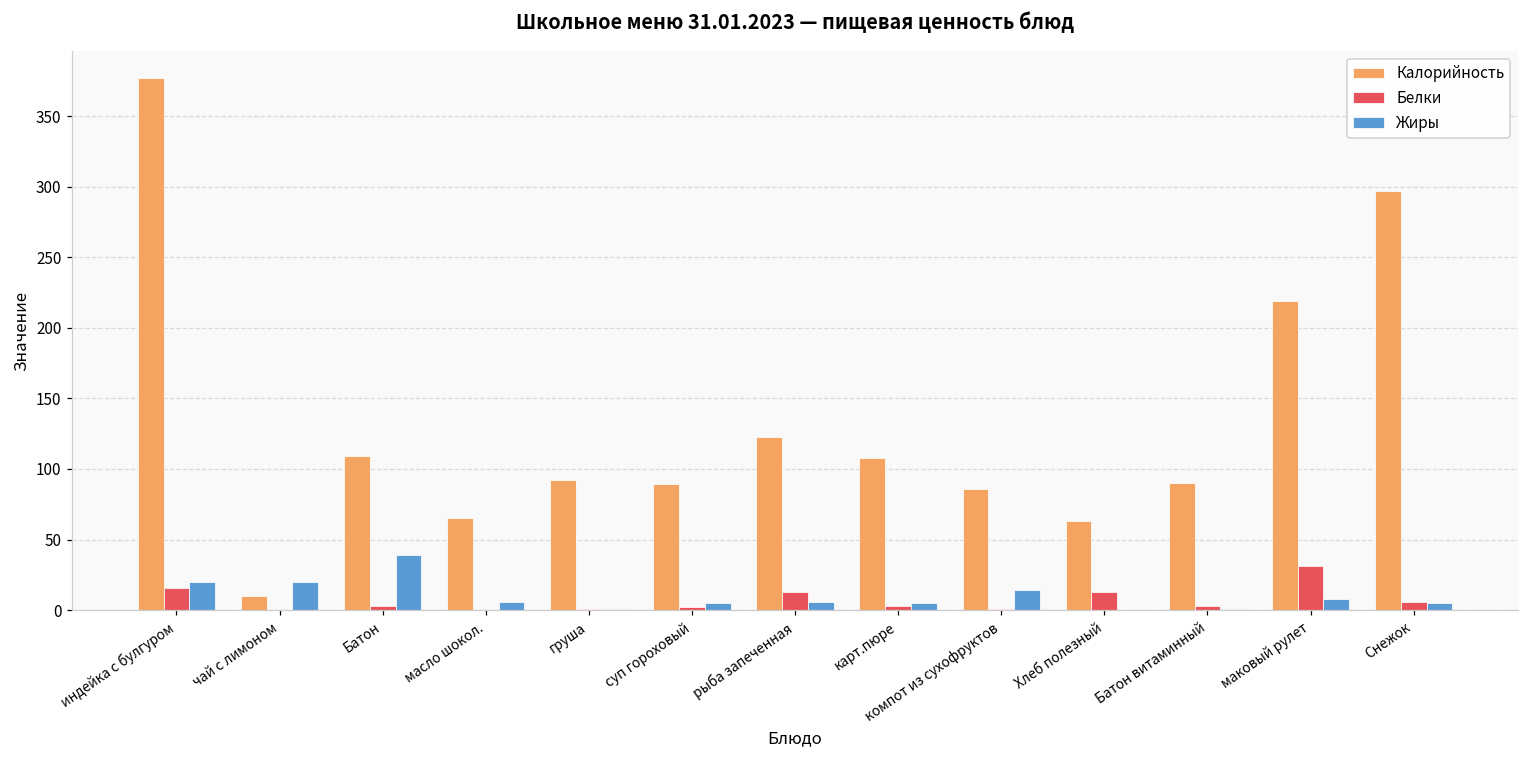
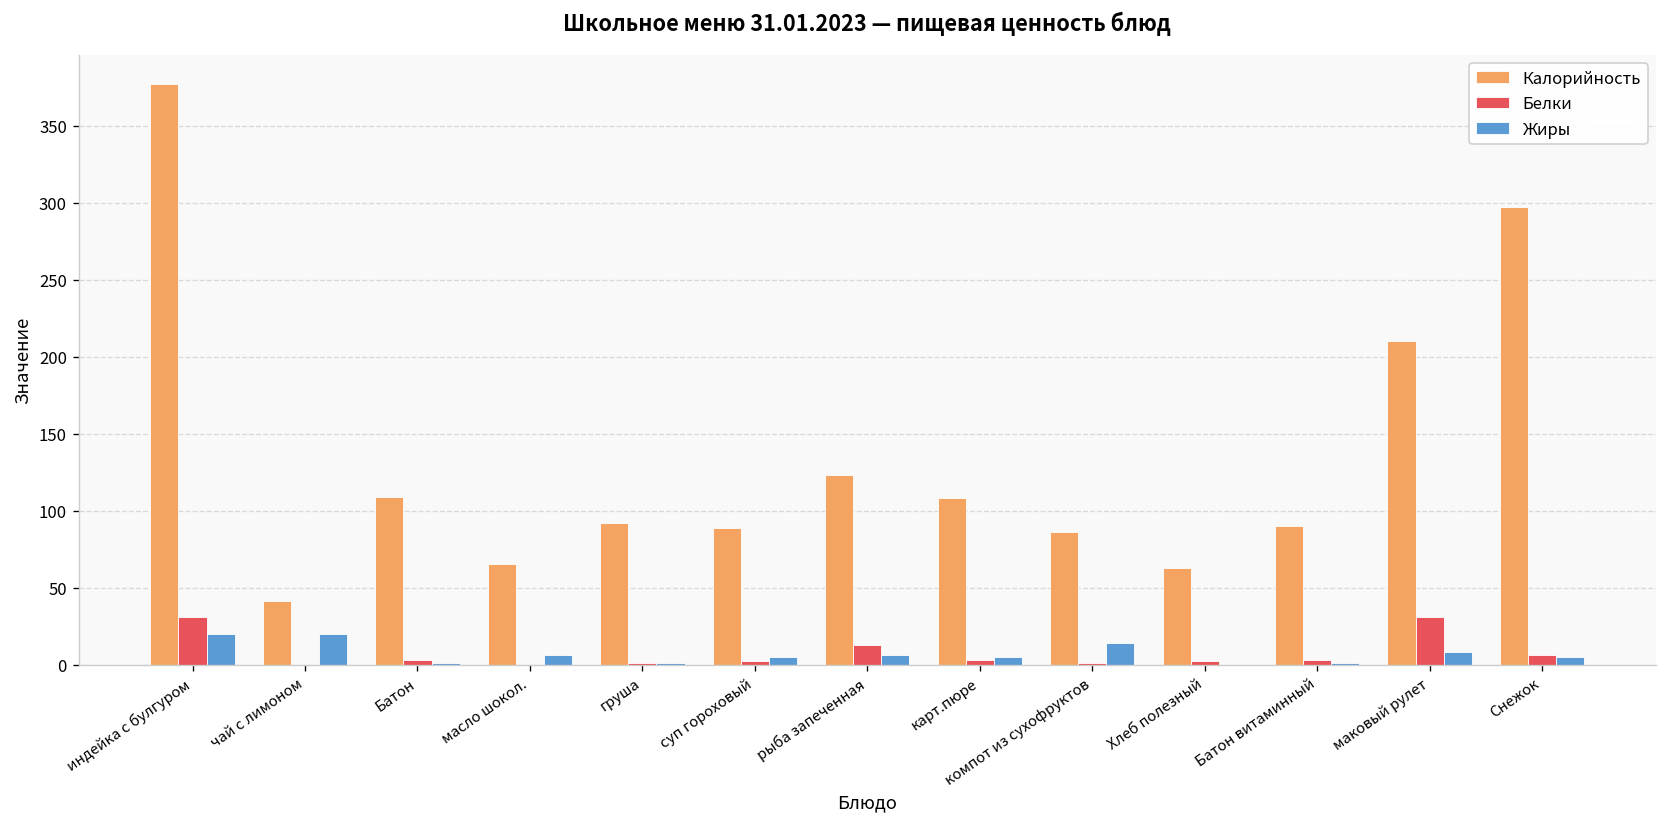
  {
    "Калорийность": {
      "индейка с булгуром": 377,
-     "чай с лимоном": 10,
+     "чай с лимоном": 41,
      "Батон": 109,
      "масло шокол.": 65,
      "груша": 92,
      "суп гороховый": 89,
      "рыба запеченная": 123,
      "карт.пюре": 108,
      "компот из сухофруктов": 86,
      "Хлеб полезный": 63,
      "Батон витаминный": 90,
-     "маковый рулет": 219,
+     "маковый рулет": 210,
      "Снежок": 297
    },
    "Белки": {
-     "индейка с булгуром": 16,
+     "индейка с булгуром": 31,
      "чай с лимоном": 0,
      "Батон": 3,
      "масло шокол.": 0,
      "суп гороховый": 2,
      "рыба запеченная": 13,
      "карт.пюре": 3,
-     "Хлеб полезный": 13,
+     "Хлеб полезный": 2,
      "Батон витаминный": 3,
      "маковый рулет": 31,
      "Снежок": 6
    },
    "Жиры": {
      "индейка с булгуром": 20,
      "чай с лимоном": 20,
-     "Батон": 39,
+     "Батон": 1,
      "масло шокол.": 6,
      "суп гороховый": 5,
      "рыба запеченная": 6,
      "карт.пюре": 5,
      "компот из сухофруктов": 14,
      "Хлеб полезный": 0,
      "маковый рулет": 8,
      "Снежок": 5
    }
  }
